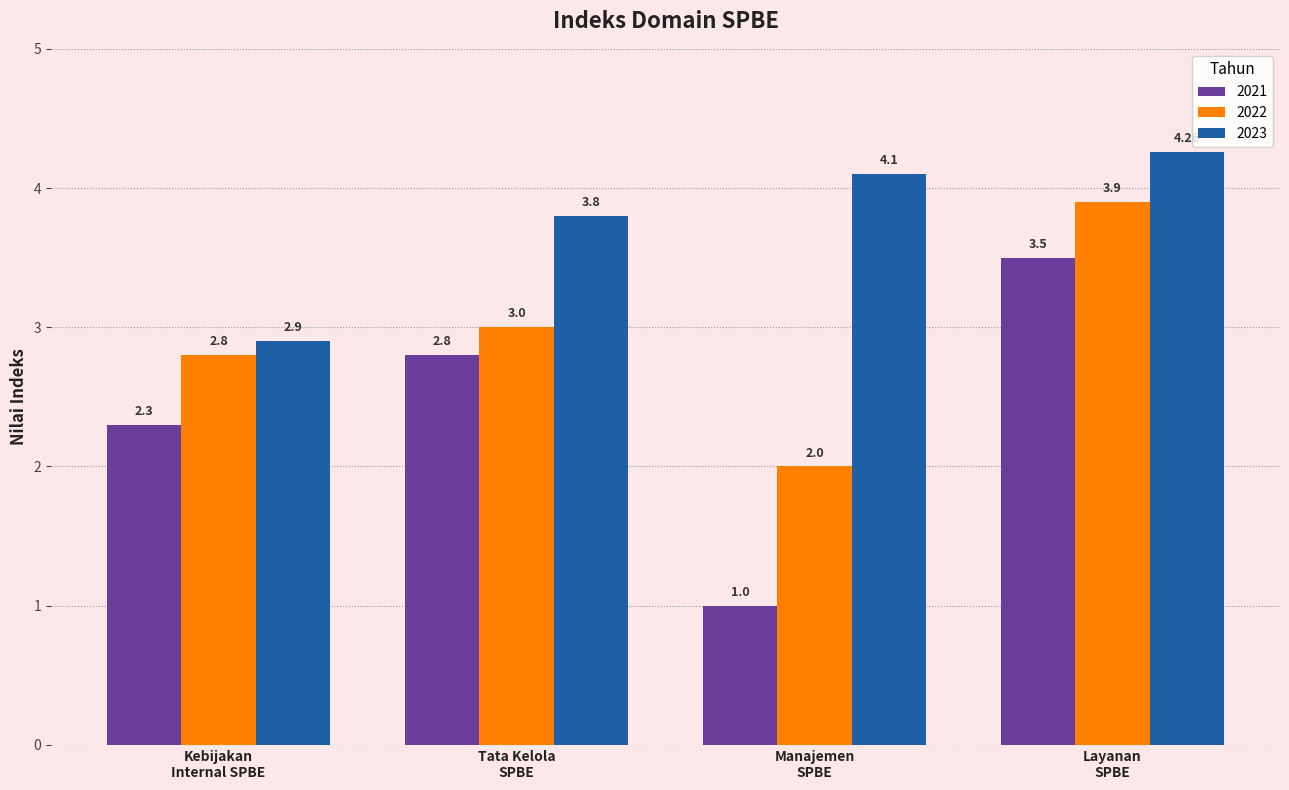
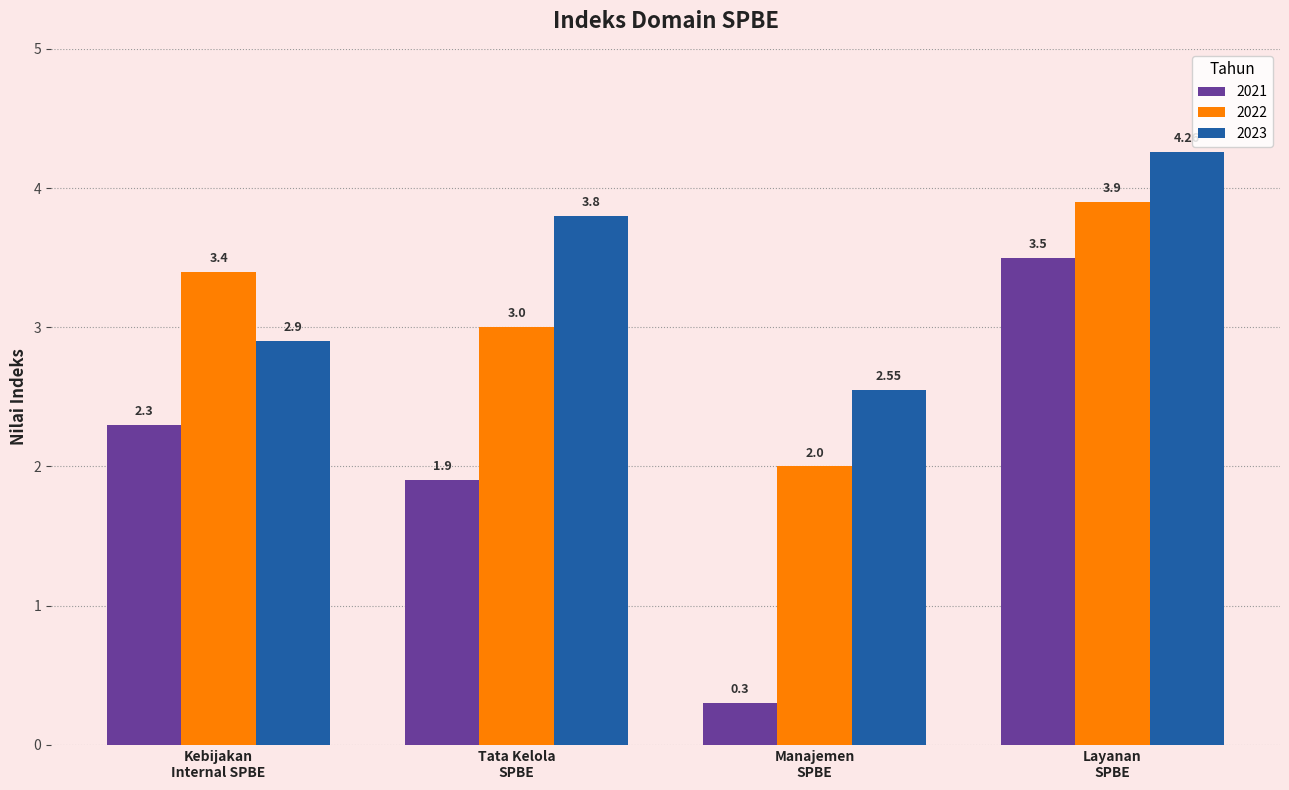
  {
    "2021": {
      "Kebijakan Internal SPBE": 2.3,
-     "Tata Kelola SPBE": 2.8,
-     "Manajemen SPBE": 1.0,
+     "Tata Kelola SPBE": 1.9,
+     "Manajemen SPBE": 0.3,
      "Layanan SPBE": 3.5
    },
    "2022": {
-     "Kebijakan Internal SPBE": 2.8,
+     "Kebijakan Internal SPBE": 3.4,
      "Tata Kelola SPBE": 3.0,
      "Manajemen SPBE": 2.0,
      "Layanan SPBE": 3.9
    },
    "2023": {
      "Kebijakan Internal SPBE": 2.9,
      "Tata Kelola SPBE": 3.8,
-     "Manajemen SPBE": 4.1
+     "Manajemen SPBE": 2.55
    }
  }
